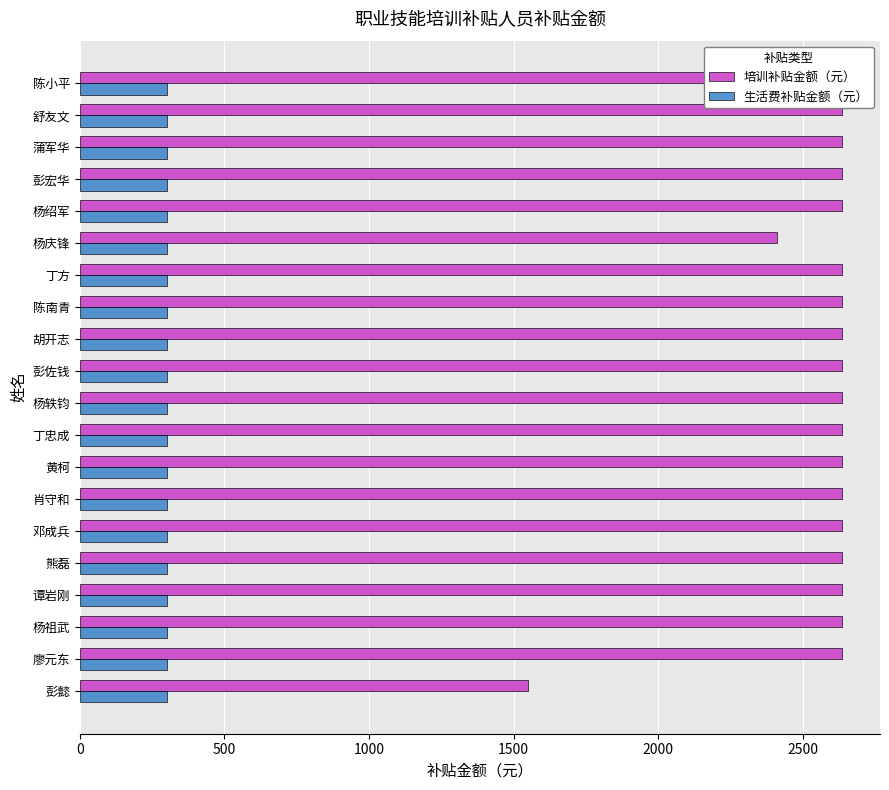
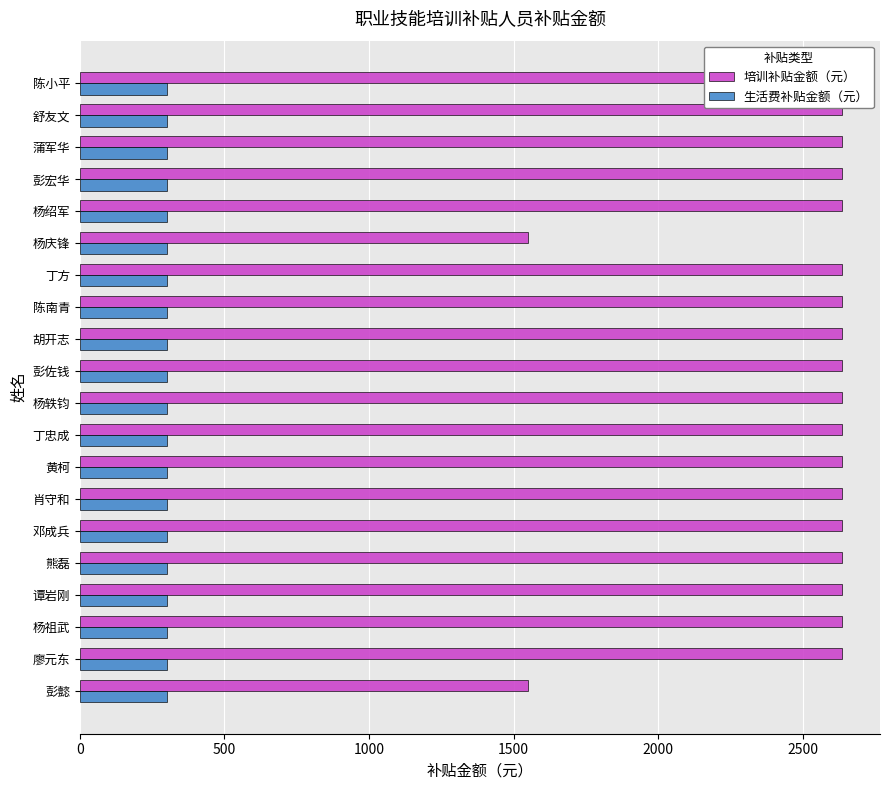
  {
    "培训补贴金额（元）": {
      "舒友文": 2640,
      "蒲军华": 2640,
      "彭宏华": 2640,
      "杨绍军": 2640,
-     "杨庆锋": 2410,
+     "杨庆锋": 1550,
      "丁方": 2640,
      "陈南青": 2640,
      "胡开志": 2640,
      "彭佐钱": 2640,
      "杨轶钧": 2640,
      "丁忠成": 2640,
      "黄柯": 2640,
      "肖守和": 2640,
      "邓成兵": 2640,
      "熊磊": 2640,
      "谭岩刚": 2640,
      "杨祖武": 2640,
      "廖元东": 2640,
      "彭懿": 1550
    },
    "生活费补贴金额（元）": {
      "陈小平": 300,
      "舒友文": 300,
      "蒲军华": 300,
      "彭宏华": 300,
      "杨绍军": 300,
      "杨庆锋": 300,
      "丁方": 300,
      "陈南青": 300,
      "胡开志": 300,
      "彭佐钱": 300,
      "杨轶钧": 300,
      "丁忠成": 300,
      "黄柯": 300,
      "肖守和": 300,
      "邓成兵": 300,
      "熊磊": 300,
      "谭岩刚": 300,
      "杨祖武": 300,
      "廖元东": 300,
      "彭懿": 300
    }
  }
